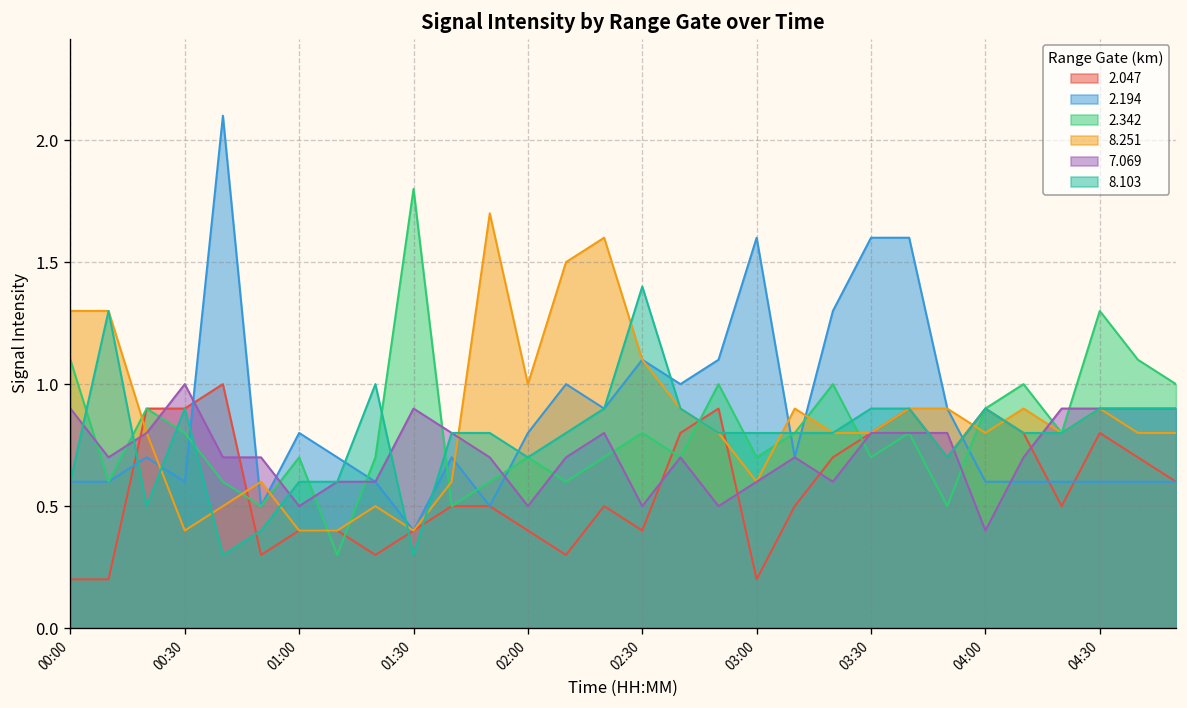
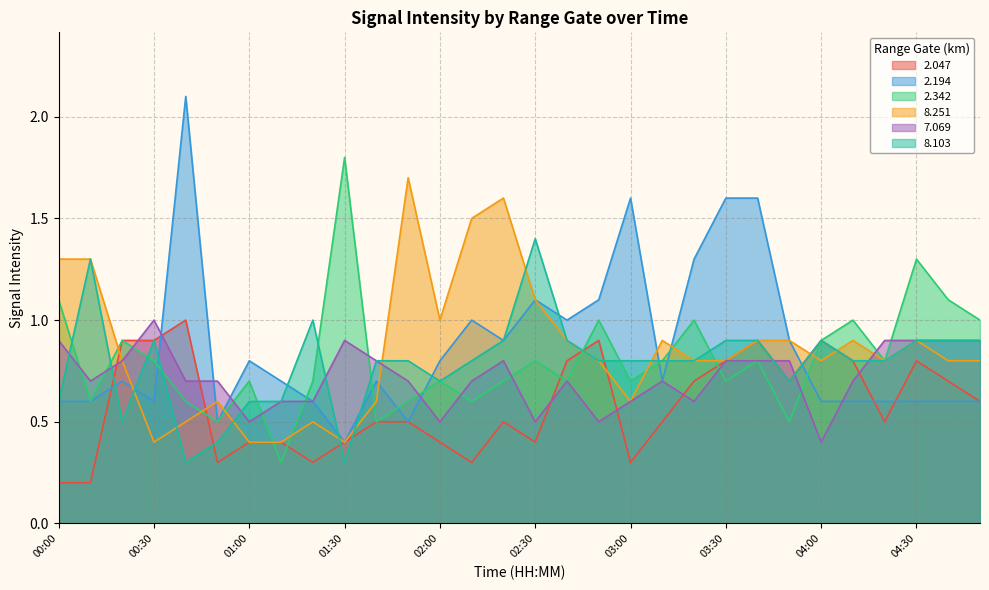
  {
    "2.047": {
      "00:00": 0.2,
      "02:00": 0.4,
      "02:30": 0.4,
-     "03:00": 0.2,
+     "03:00": 0.3,
      "04:30": 0.8
    },
    "8.251": {
      "00:00": 1.3,
      "00:30": 0.4,
      "02:00": 1.0,
      "04:00": 0.8
    },
    "7.069": {
      "00:00": 0.9,
      "00:30": 1.0,
      "01:00": 0.5,
      "01:30": 0.9,
      "02:00": 0.5,
      "02:30": 0.5,
      "04:00": 0.4
    }
  }
